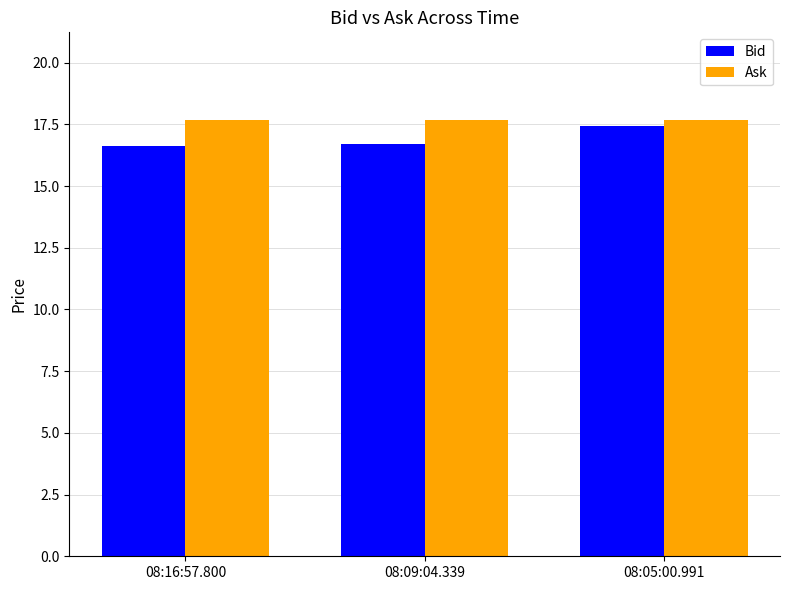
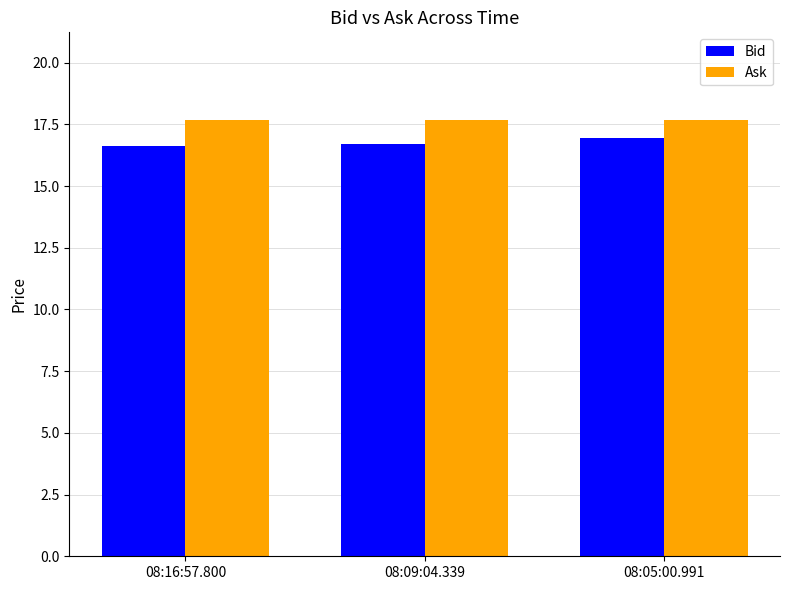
  {
    "Bid": {
      "08:16:57.800": 16.6,
      "08:09:04.339": 16.7,
-     "08:05:00.991": 17.4
+     "08:05:00.991": 17.0
    },
    "Ask": {
      "08:16:57.800": 17.7,
      "08:09:04.339": 17.7,
      "08:05:00.991": 17.7
    }
  }
